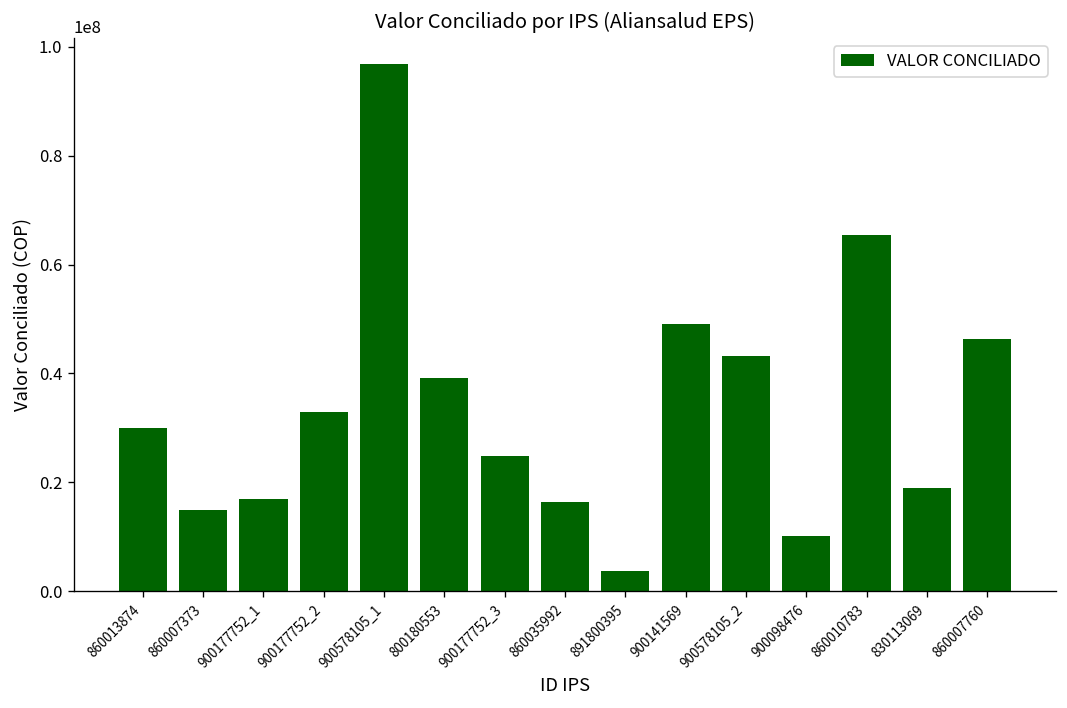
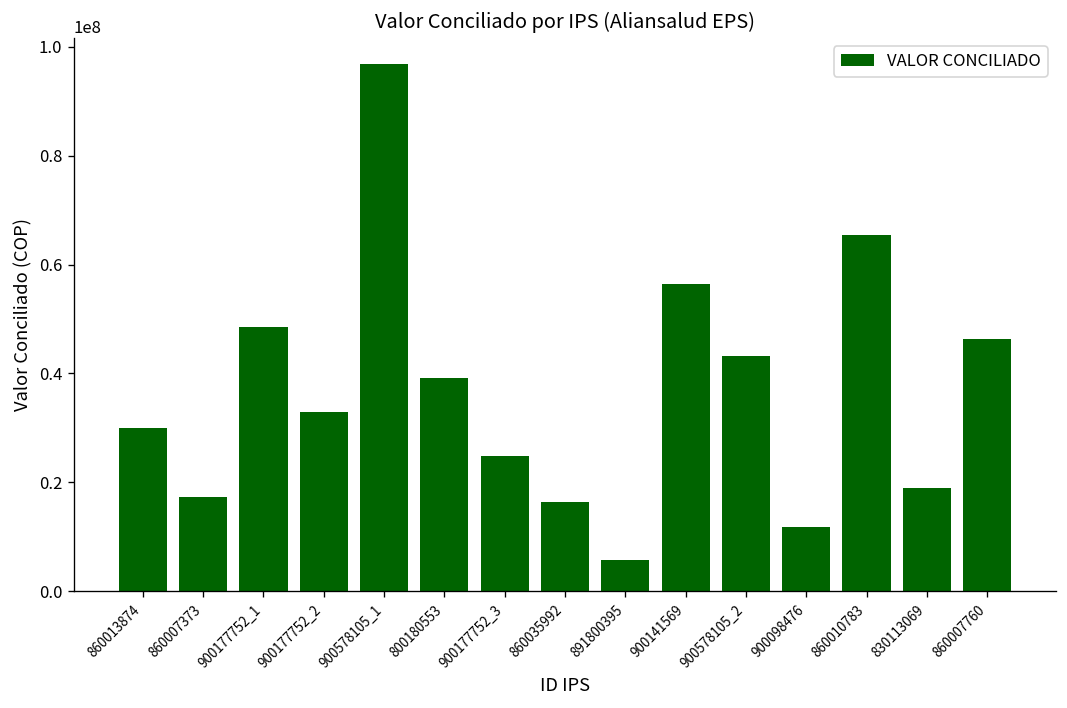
  {
    "860013874": 30000000,
-   "860007373": 15000000,
-   "900177752_1": 17000000,
+   "860007373": 17000000,
+   "900177752_1": 49000000,
    "900177752_2": 33000000,
    "900578105_1": 97000000,
    "800180553": 39000000,
    "900177752_3": 25000000,
    "860035992": 16000000,
-   "891800395": 4000000,
-   "900141569": 49000000,
+   "891800395": 6000000,
+   "900141569": 57000000,
    "900578105_2": 43000000,
-   "900098476": 10000000,
+   "900098476": 12000000,
    "860010783": 66000000,
    "830113069": 19000000,
    "860007760": 46000000
  }
